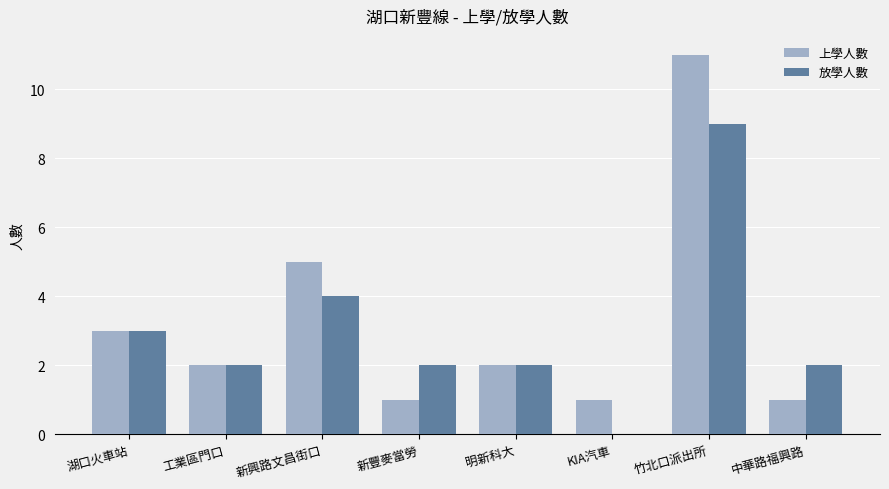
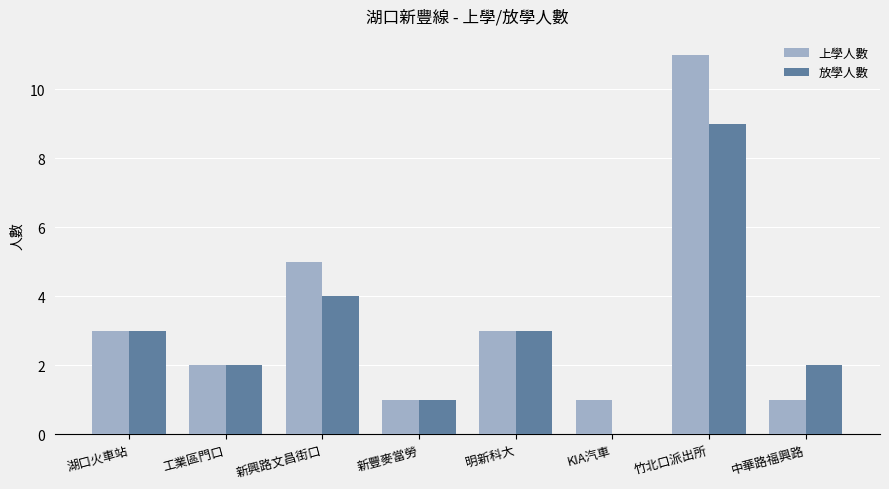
  {
    "上學人數": {
      "湖口火車站": 3,
      "工業區門口": 2,
      "新興路文昌街口": 5,
      "新豐麥當勞": 1,
-     "明新科大": 2,
+     "明新科大": 3,
      "KIA汽車": 1,
      "竹北口派出所": 11,
      "中華路福興路": 1
    },
    "放學人數": {
      "湖口火車站": 3,
      "工業區門口": 2,
      "新興路文昌街口": 4,
-     "新豐麥當勞": 2,
-     "明新科大": 2,
+     "新豐麥當勞": 1,
+     "明新科大": 3,
      "KIA汽車": 0,
      "竹北口派出所": 9,
      "中華路福興路": 2
    }
  }
